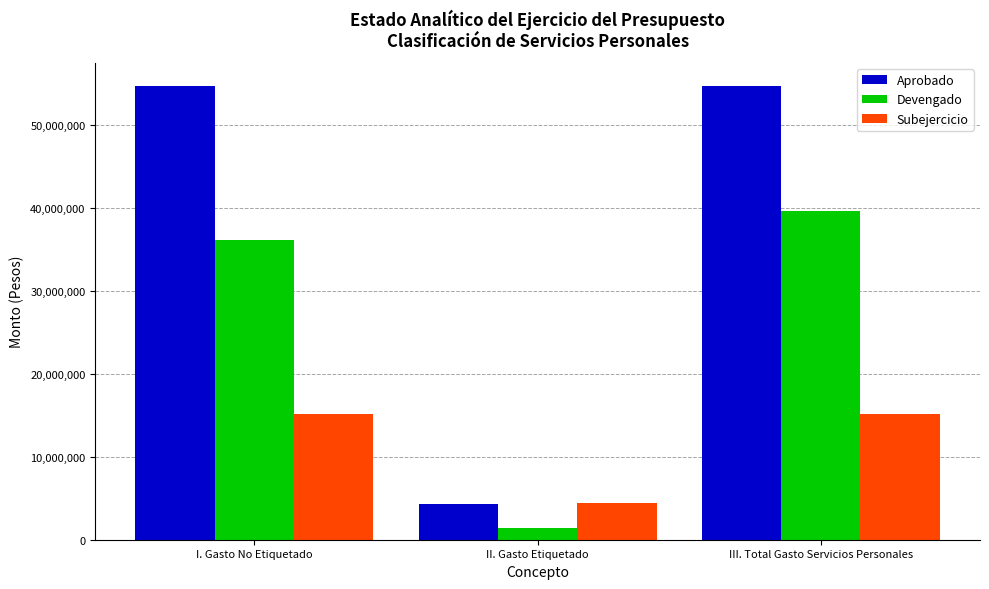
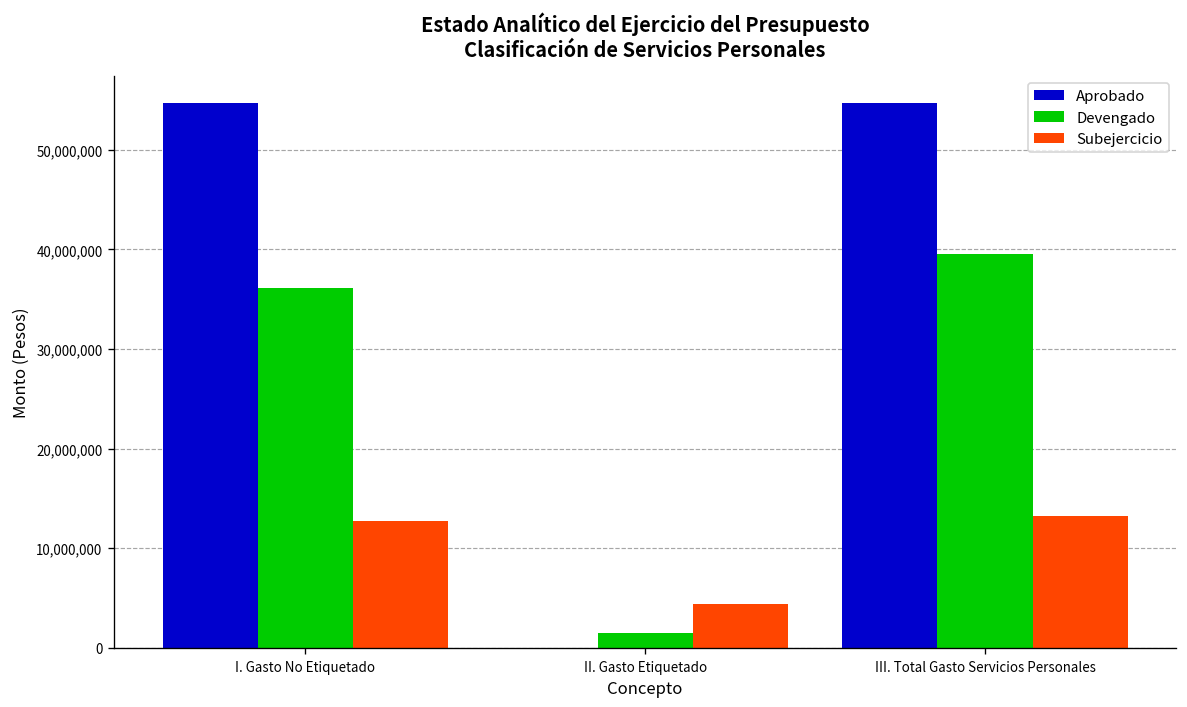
  {
    "Aprobado": {
      "I. Gasto No Etiquetado": "55,000,000",
-     "II. Gasto Etiquetado": "4,000,000",
+     "II. Gasto Etiquetado": "0",
      "III. Total Gasto Servicios Personales": "55,000,000"
    },
    "Devengado": {
      "I. Gasto No Etiquetado": "36,000,000",
      "II. Gasto Etiquetado": "1,000,000",
      "III. Total Gasto Servicios Personales": "40,000,000"
    },
    "Subejercicio": {
-     "I. Gasto No Etiquetado": "15,000,000",
+     "I. Gasto No Etiquetado": "13,000,000",
      "II. Gasto Etiquetado": "4,000,000",
-     "III. Total Gasto Servicios Personales": "15,000,000"
+     "III. Total Gasto Servicios Personales": "13,000,000"
    }
  }
